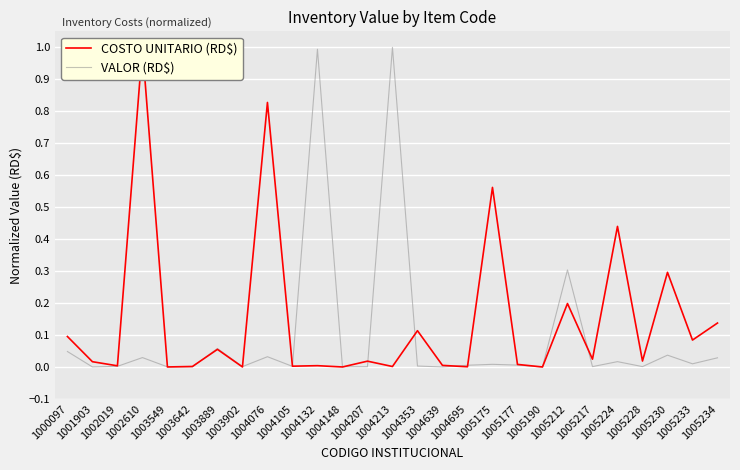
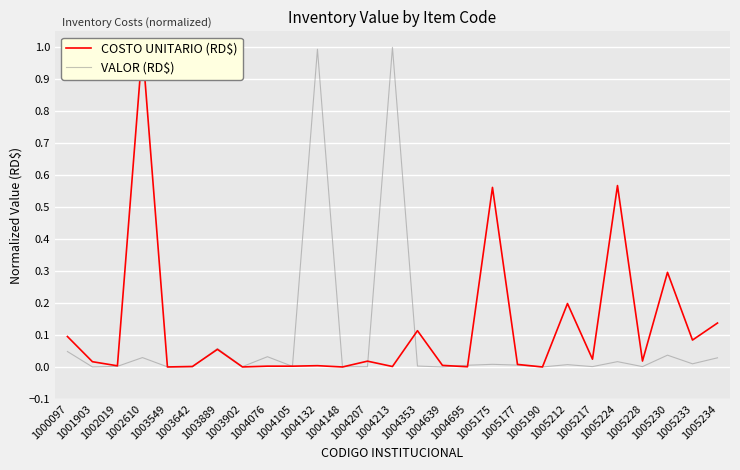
  {
    "COSTO UNITARIO (RD$)": {
      "1000097": 0.10,
      "1001903": 0.02,
-     "1004076": 0.83,
+     "1004076": 0.00,
      "1004132": 0.00,
      "1004207": 0.02,
      "1004213": 0.00,
      "1004353": 0.11,
      "1005175": 0.56,
      "1005212": 0.20,
      "1005217": 0.02,
-     "1005224": 0.44,
+     "1005224": 0.57,
      "1005228": 0.02,
      "1005230": 0.30,
      "1005233": 0.08,
      "1005234": 0.14
    },
    "VALOR (RD$)": {
      "1000097": 0.05,
      "1001903": 0.00,
      "1002610": 0.03,
      "1004076": 0.03,
      "1004132": 0.99,
      "1004207": 0.00,
      "1004213": 1.00,
      "1004353": 0.00,
      "1005175": 0.01,
-     "1005212": 0.30,
+     "1005212": 0.01,
      "1005217": 0.00,
      "1005224": 0.02,
      "1005228": 0.00,
      "1005230": 0.04,
      "1005233": 0.01,
      "1005234": 0.03
    }
  }
